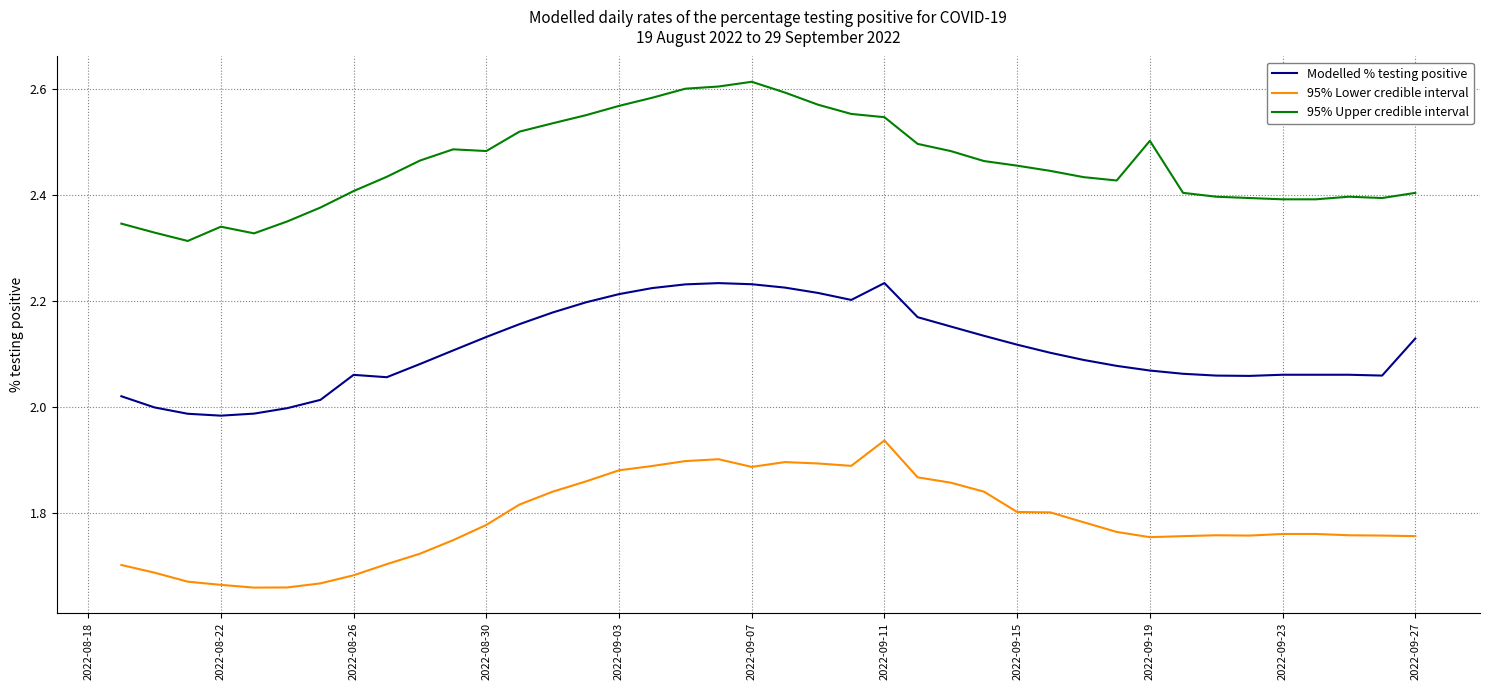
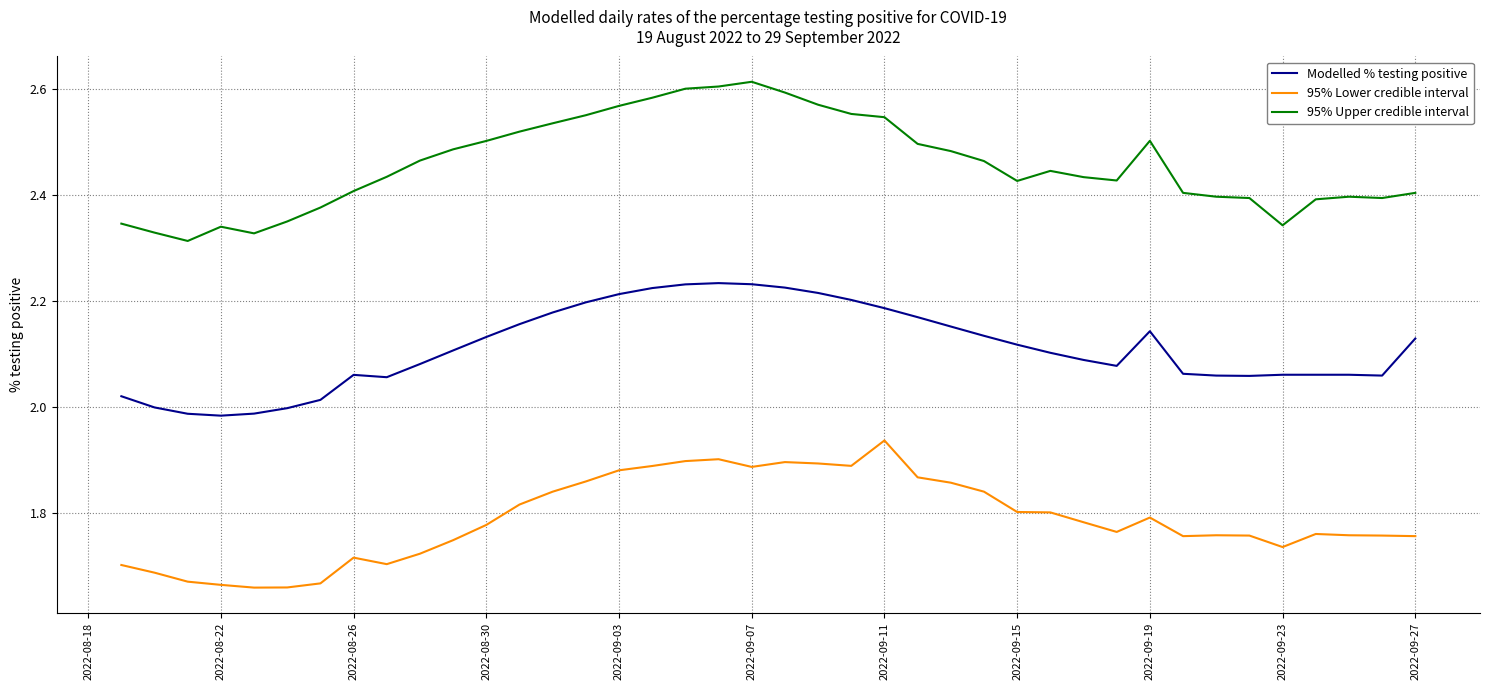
  {
    "Modelled % testing positive": {
      "2022-08-22": 1.98,
      "2022-08-26": 2.06,
      "2022-08-30": 2.13,
      "2022-09-03": 2.21,
      "2022-09-07": 2.23,
-     "2022-09-11": 2.23,
+     "2022-09-11": 2.19,
      "2022-09-15": 2.12,
-     "2022-09-19": 2.07,
+     "2022-09-19": 2.14,
      "2022-09-23": 2.06,
      "2022-09-27": 2.13
    },
    "95% Lower credible interval": {
      "2022-08-22": 1.66,
-     "2022-08-26": 1.68,
+     "2022-08-26": 1.72,
      "2022-08-30": 1.78,
      "2022-09-03": 1.88,
      "2022-09-07": 1.89,
      "2022-09-11": 1.94,
      "2022-09-15": 1.80,
-     "2022-09-19": 1.75,
-     "2022-09-23": 1.76,
+     "2022-09-19": 1.79,
+     "2022-09-23": 1.74,
      "2022-09-27": 1.76
    },
    "95% Upper credible interval": {
      "2022-08-22": 2.34,
      "2022-08-26": 2.41,
-     "2022-08-30": 2.48,
+     "2022-08-30": 2.50,
      "2022-09-03": 2.57,
      "2022-09-07": 2.61,
      "2022-09-11": 2.55,
-     "2022-09-15": 2.45,
+     "2022-09-15": 2.43,
      "2022-09-19": 2.50,
-     "2022-09-23": 2.39,
+     "2022-09-23": 2.34,
      "2022-09-27": 2.40
    }
  }
